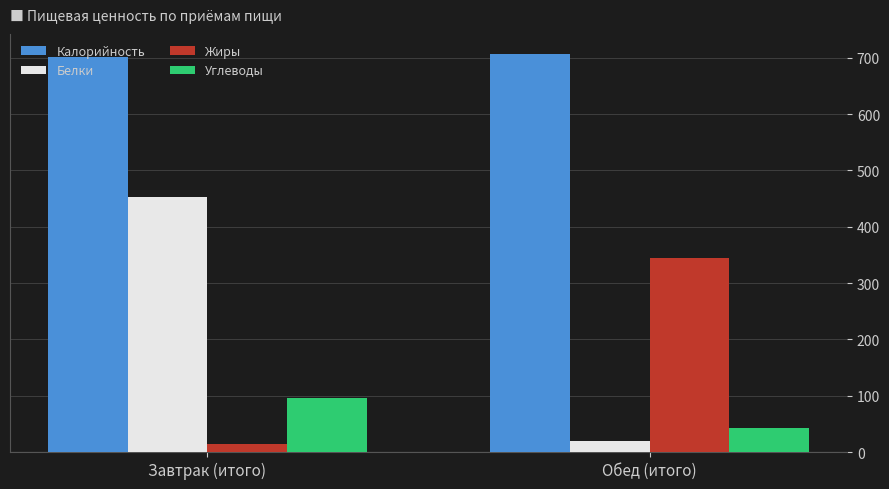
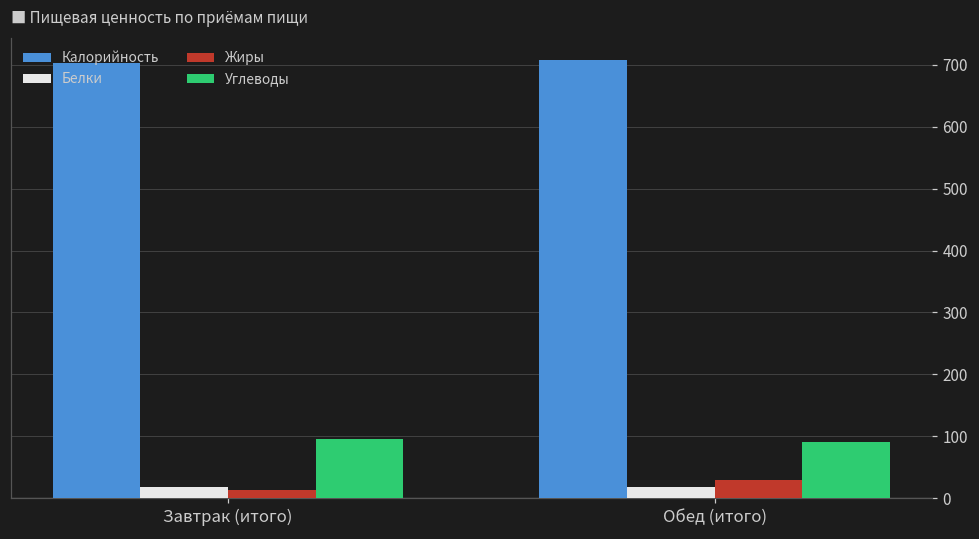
  {
    "Калорийность": {
      "Завтрак (итого)": 700,
      "Обед (итого)": 710
    },
    "Белки": {
-     "Завтрак (итого)": 450,
+     "Завтрак (итого)": 20,
      "Обед (итого)": 20
    },
    "Жиры": {
      "Завтрак (итого)": 10,
-     "Обед (итого)": 340
+     "Обед (итого)": 30
    },
    "Углеводы": {
      "Завтрак (итого)": 100,
-     "Обед (итого)": 40
+     "Обед (итого)": 90
    }
  }
